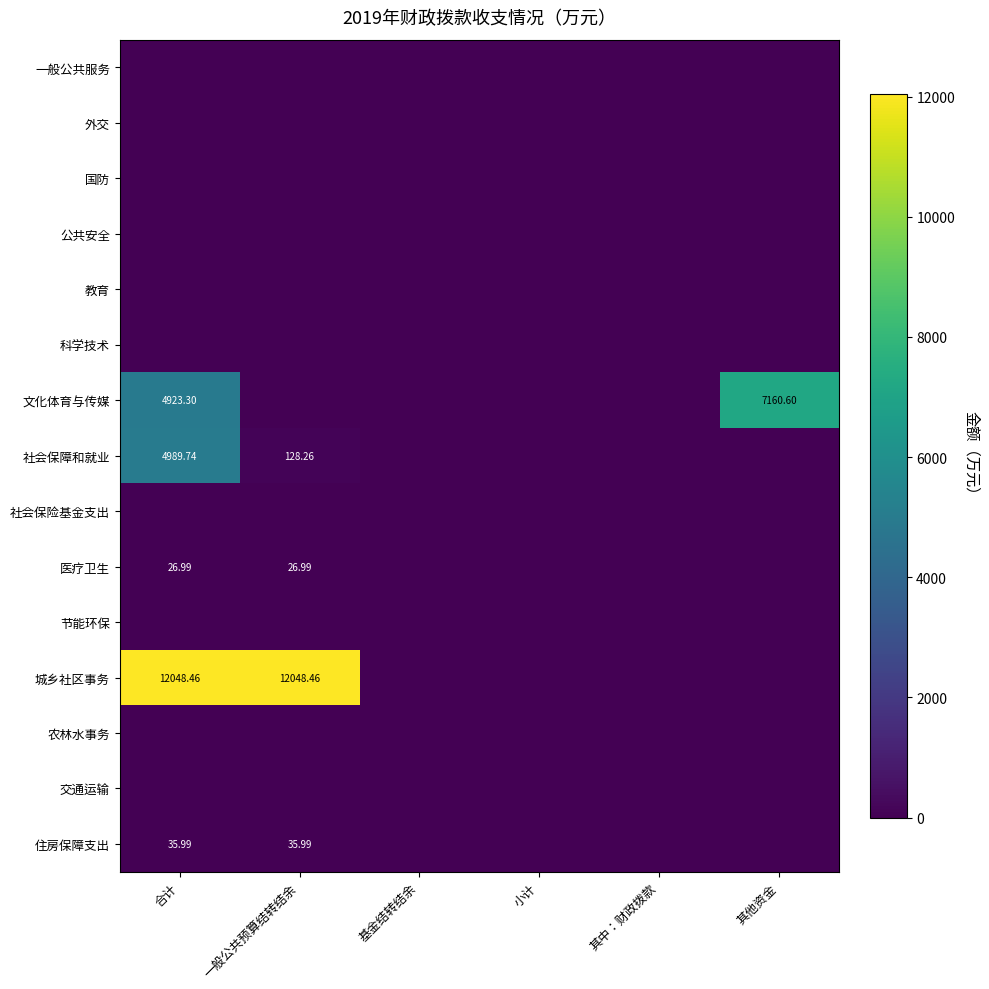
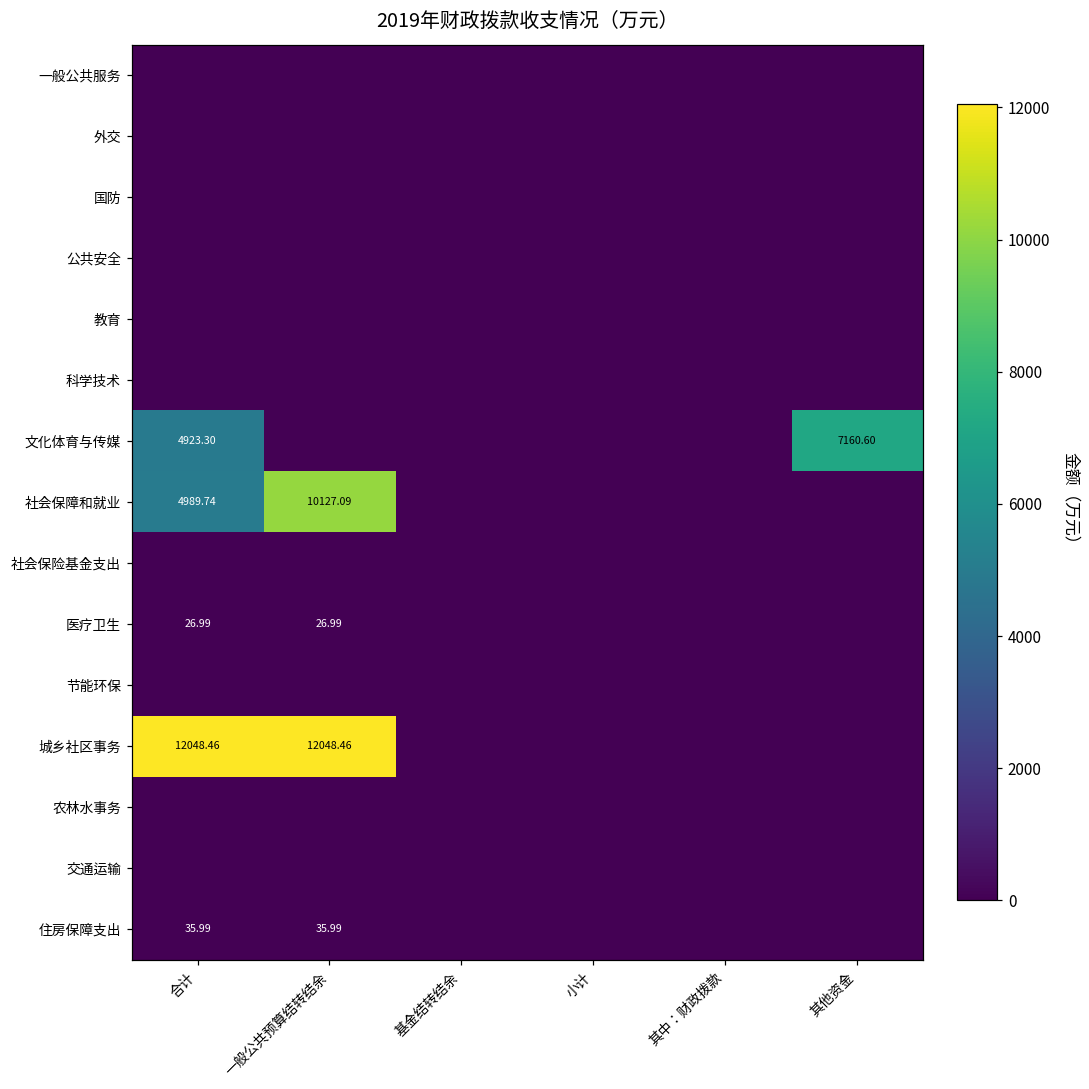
  {
    "文化体育与传媒": {
      "合计": 4923.30,
      "其他资金": 7160.60
    },
    "社会保障和就业": {
      "合计": 4989.74,
-     "一般公共预算结转结余": 128.26
+     "一般公共预算结转结余": 10127.09
    },
    "医疗卫生": {
      "合计": 26.99,
      "一般公共预算结转结余": 26.99
    },
    "城乡社区事务": {
      "合计": 12048.46,
      "一般公共预算结转结余": 12048.46
    },
    "住房保障支出": {
      "合计": 35.99,
      "一般公共预算结转结余": 35.99
    }
  }
